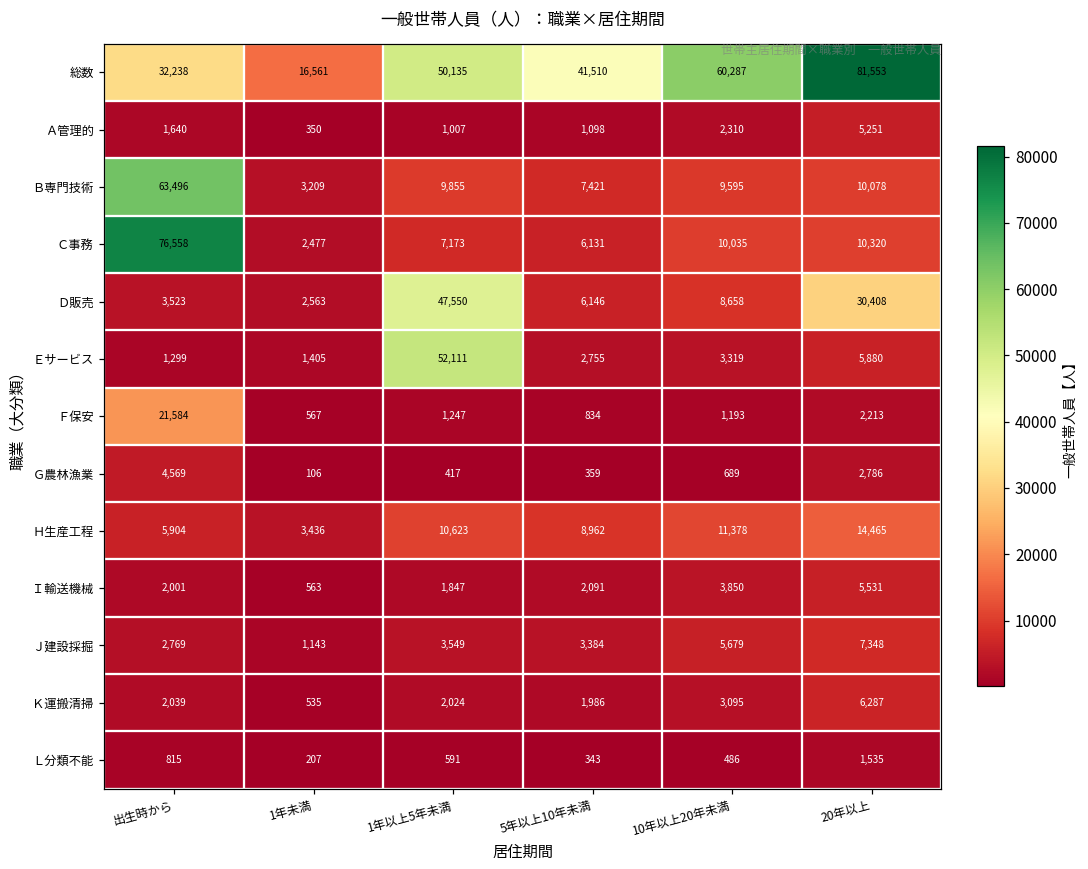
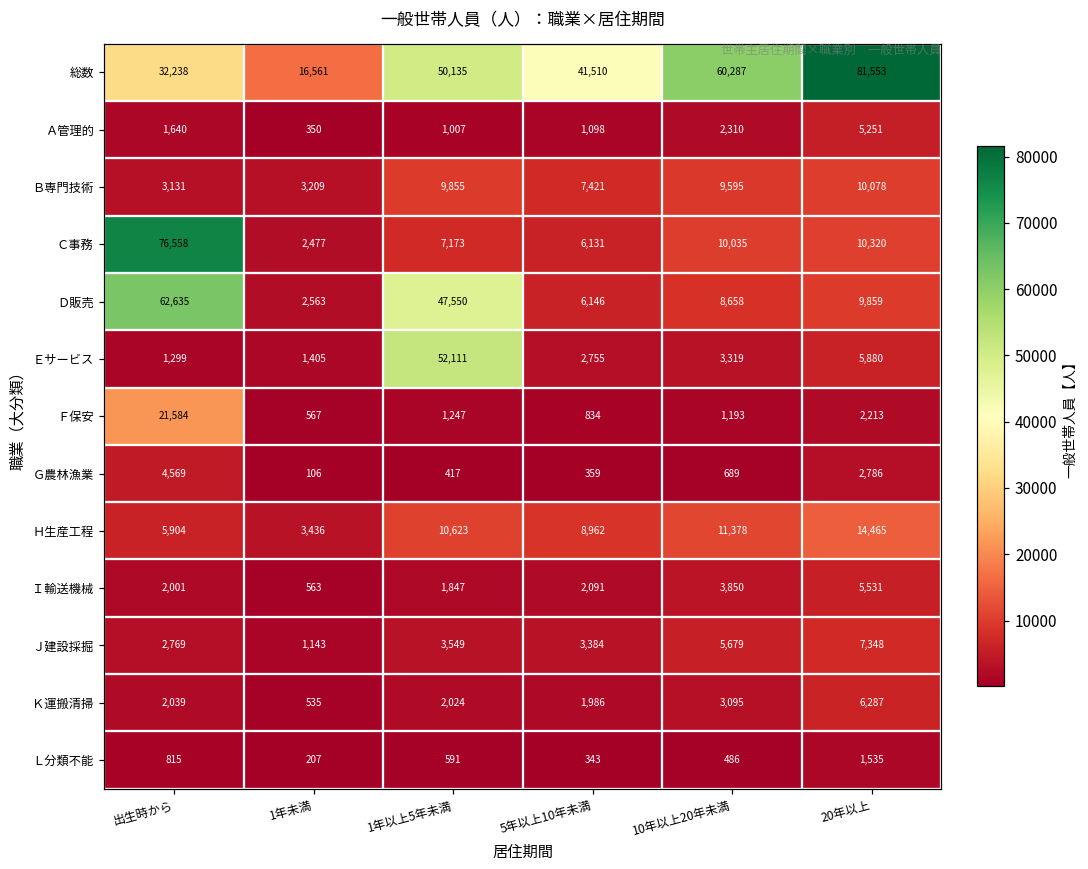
  {
    "総数": {
      "出生時から": "32,238",
      "1年未満": "16,561",
      "1年以上5年未満": "50,135",
      "5年以上10年未満": "41,510",
      "10年以上20年未満": "60,287"
    },
    "Ａ管理的": {
      "出生時から": "1,640",
      "1年未満": "350",
      "1年以上5年未満": "1,007",
      "5年以上10年未満": "1,098",
      "10年以上20年未満": "2,310",
      "20年以上": "5,251"
    },
    "Ｂ専門技術": {
-     "出生時から": "63,496",
+     "出生時から": "3,131",
      "1年未満": "3,209",
      "1年以上5年未満": "9,855",
      "5年以上10年未満": "7,421",
      "10年以上20年未満": "9,595",
      "20年以上": "10,078"
    },
    "Ｃ事務": {
      "出生時から": "76,558",
      "1年未満": "2,477",
      "1年以上5年未満": "7,173",
      "5年以上10年未満": "6,131",
      "10年以上20年未満": "10,035",
      "20年以上": "10,320"
    },
    "Ｄ販売": {
-     "出生時から": "3,523",
+     "出生時から": "62,635",
      "1年未満": "2,563",
      "1年以上5年未満": "47,550",
      "5年以上10年未満": "6,146",
      "10年以上20年未満": "8,658",
-     "20年以上": "30,408"
+     "20年以上": "9,859"
    },
    "Ｅサービス": {
      "出生時から": "1,299",
      "1年未満": "1,405",
      "1年以上5年未満": "52,111",
      "5年以上10年未満": "2,755",
      "10年以上20年未満": "3,319",
      "20年以上": "5,880"
    },
    "Ｆ保安": {
      "出生時から": "21,584",
      "1年未満": "567",
      "1年以上5年未満": "1,247",
      "5年以上10年未満": "834",
      "10年以上20年未満": "1,193",
      "20年以上": "2,213"
    },
    "Ｇ農林漁業": {
      "出生時から": "4,569",
      "1年未満": "106",
      "1年以上5年未満": "417",
      "5年以上10年未満": "359",
      "10年以上20年未満": "689",
      "20年以上": "2,786"
    },
    "Ｈ生産工程": {
      "出生時から": "5,904",
      "1年未満": "3,436",
      "1年以上5年未満": "10,623",
      "5年以上10年未満": "8,962",
      "10年以上20年未満": "11,378",
      "20年以上": "14,465"
    },
    "Ｉ輸送機械": {
      "出生時から": "2,001",
      "1年未満": "563",
      "1年以上5年未満": "1,847",
      "5年以上10年未満": "2,091",
      "10年以上20年未満": "3,850",
      "20年以上": "5,531"
    },
    "Ｊ建設採掘": {
      "出生時から": "2,769",
      "1年未満": "1,143",
      "1年以上5年未満": "3,549",
      "5年以上10年未満": "3,384",
      "10年以上20年未満": "5,679",
      "20年以上": "7,348"
    },
    "Ｋ運搬清掃": {
      "出生時から": "2,039",
      "1年未満": "535",
      "1年以上5年未満": "2,024",
      "5年以上10年未満": "1,986",
      "10年以上20年未満": "3,095",
      "20年以上": "6,287"
    },
    "Ｌ分類不能": {
      "出生時から": "815",
      "1年未満": "207",
      "1年以上5年未満": "591",
      "5年以上10年未満": "343",
      "10年以上20年未満": "486",
      "20年以上": "1,535"
    }
  }
